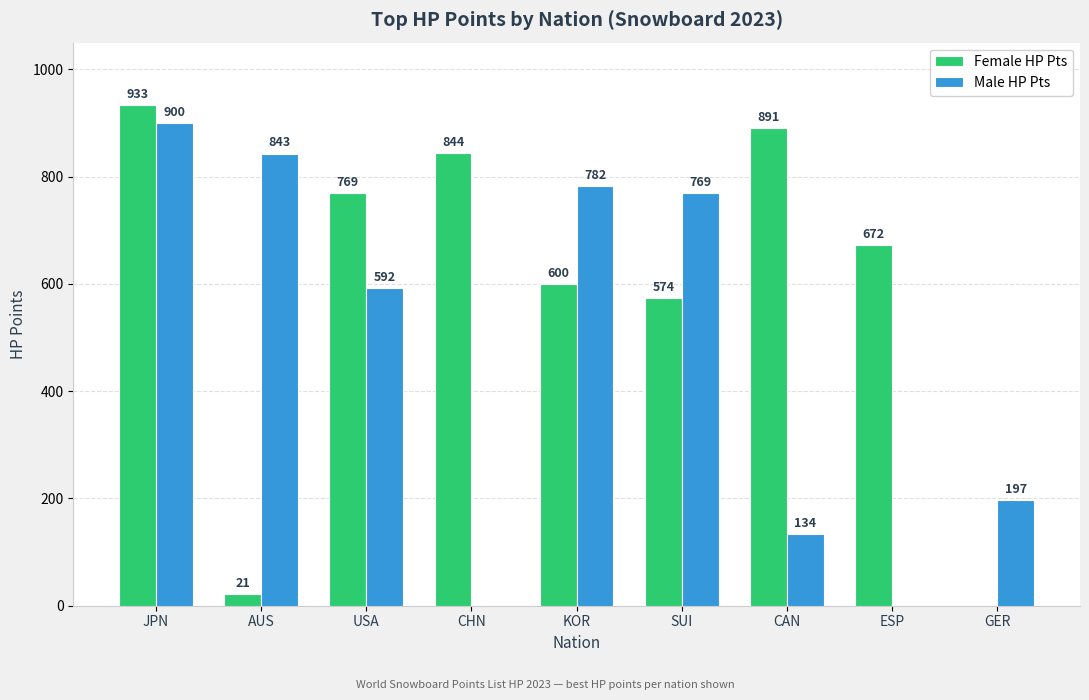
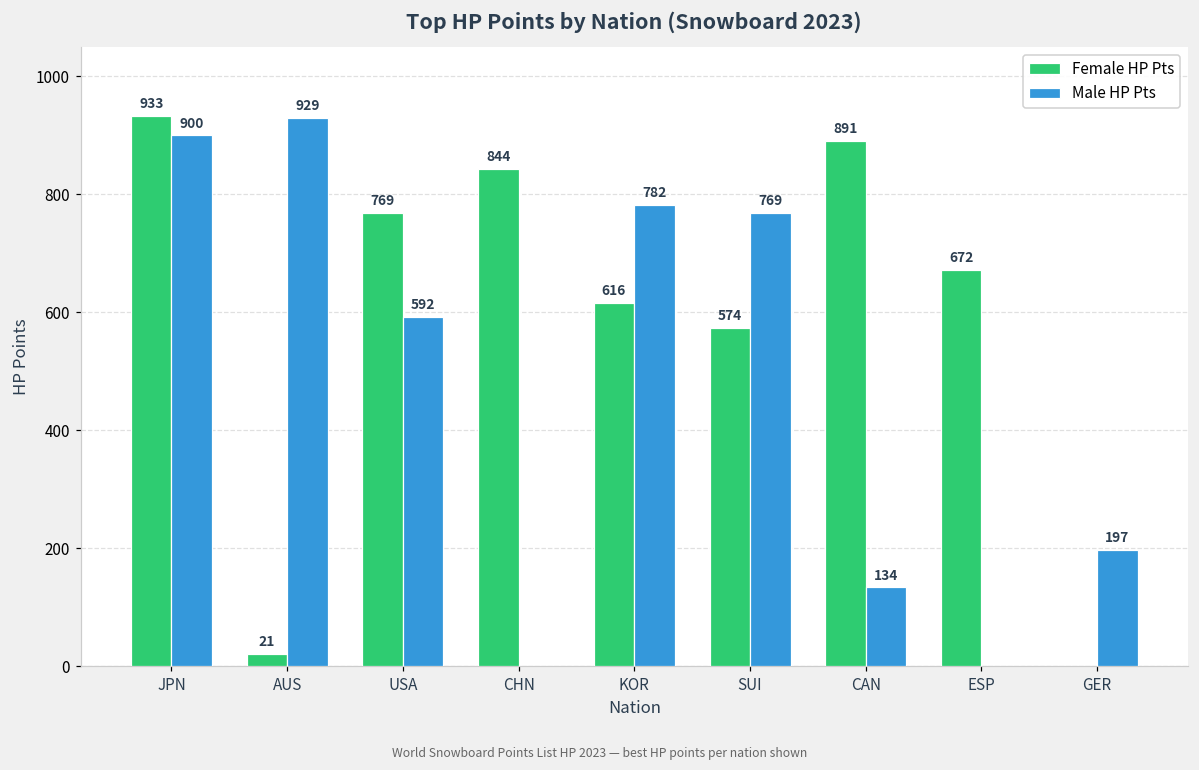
  {
    "Female HP Pts": {
      "JPN": 933,
      "AUS": 21,
      "USA": 769,
      "CHN": 844,
-     "KOR": 600,
+     "KOR": 616,
      "SUI": 574,
      "CAN": 891,
      "ESP": 672
    },
    "Male HP Pts": {
      "JPN": 900,
-     "AUS": 843,
+     "AUS": 929,
      "USA": 592,
      "KOR": 782,
      "SUI": 769,
      "CAN": 134,
      "GER": 197
    }
  }
